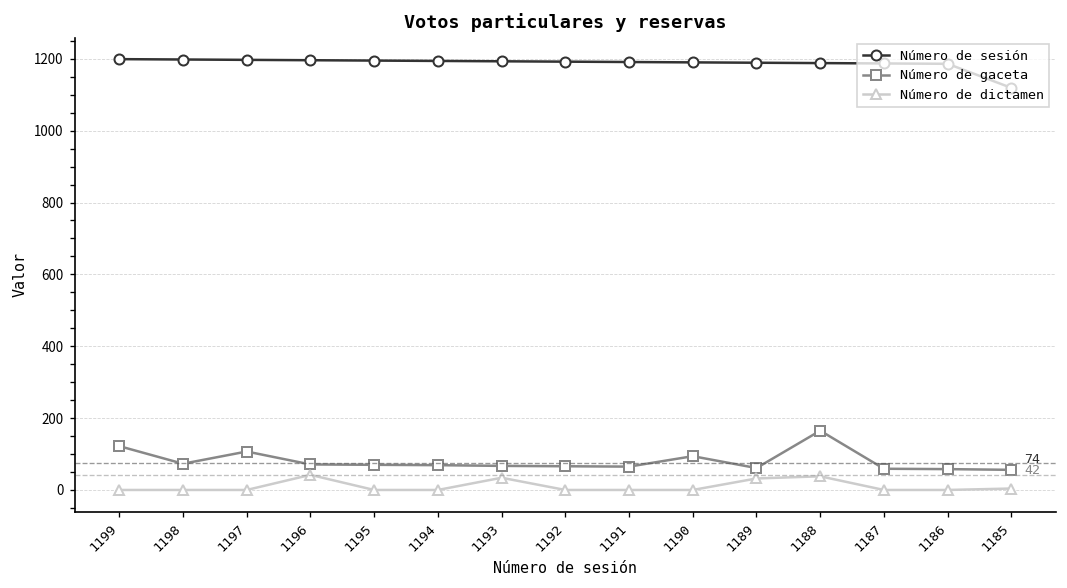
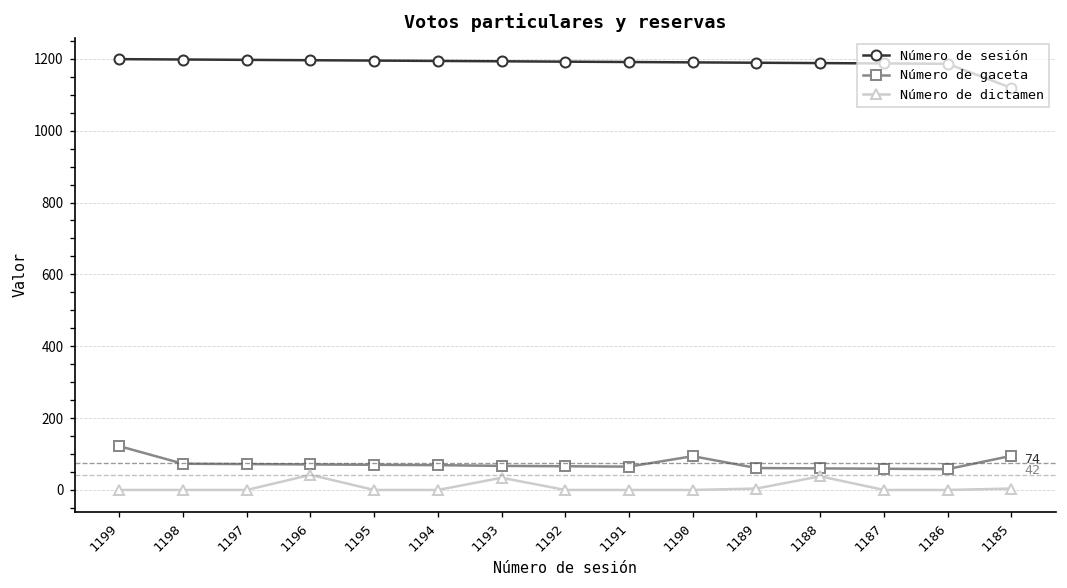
  {
    "Número de sesión": {
      "1199": 1200,
      "1198": 1200,
      "1197": 1200,
      "1196": 1200,
      "1195": 1200,
      "1194": 1190,
      "1193": 1190,
      "1192": 1190,
      "1191": 1190,
      "1190": 1190,
      "1189": 1190,
      "1188": 1190
    },
    "Número de gaceta": {
      "1199": 120,
      "1198": 70,
-     "1197": 110,
+     "1197": 70,
      "1196": 70,
      "1195": 70,
      "1194": 70,
      "1193": 70,
      "1192": 70,
      "1191": 70,
      "1190": 90,
      "1189": 60,
-     "1188": 170,
+     "1188": 60,
      "1187": 60,
      "1186": 60,
-     "1185": 60
+     "1185": 100
    },
    "Número de dictamen": {
      "1199": 0,
      "1198": 0,
      "1197": 0,
      "1196": 40,
      "1195": 0,
      "1194": 0,
      "1193": 30,
      "1192": 0,
      "1191": 0,
      "1190": 0,
-     "1189": 30,
+     "1189": 0,
      "1188": 40,
      "1187": 0,
      "1186": 0,
      "1185": 0
    }
  }
